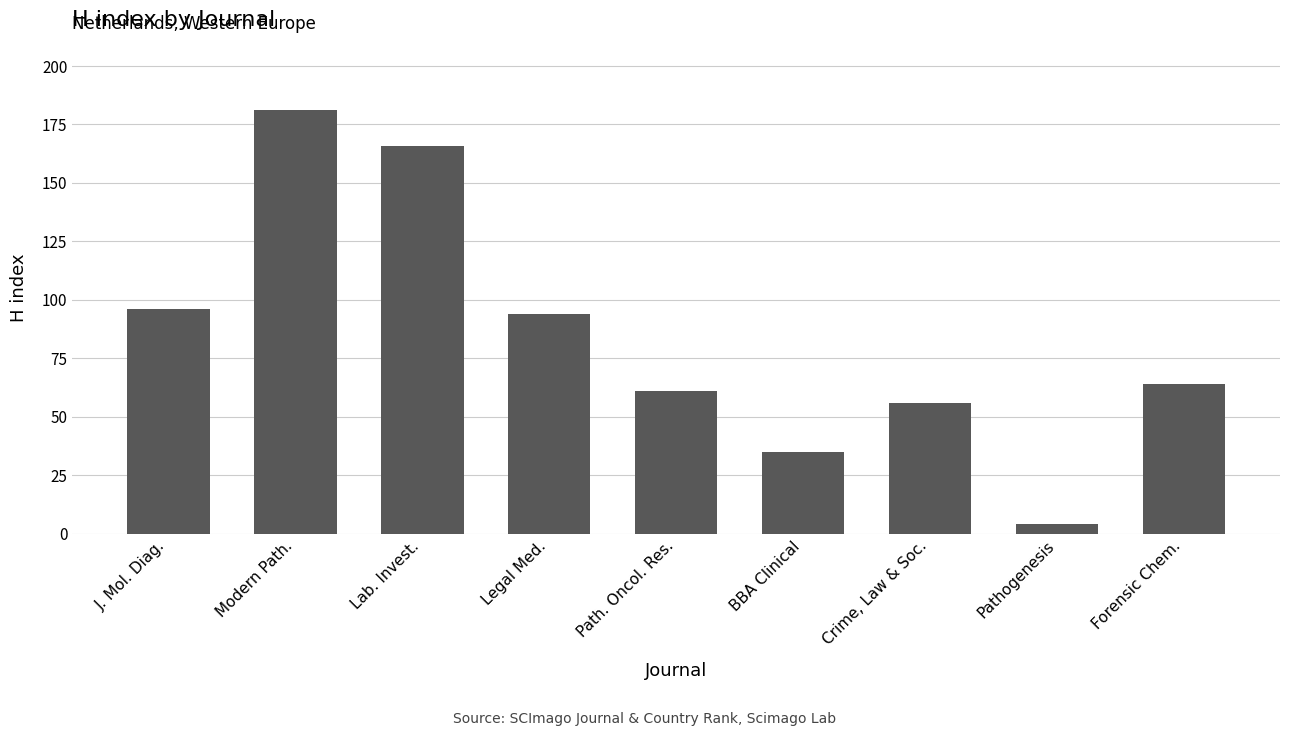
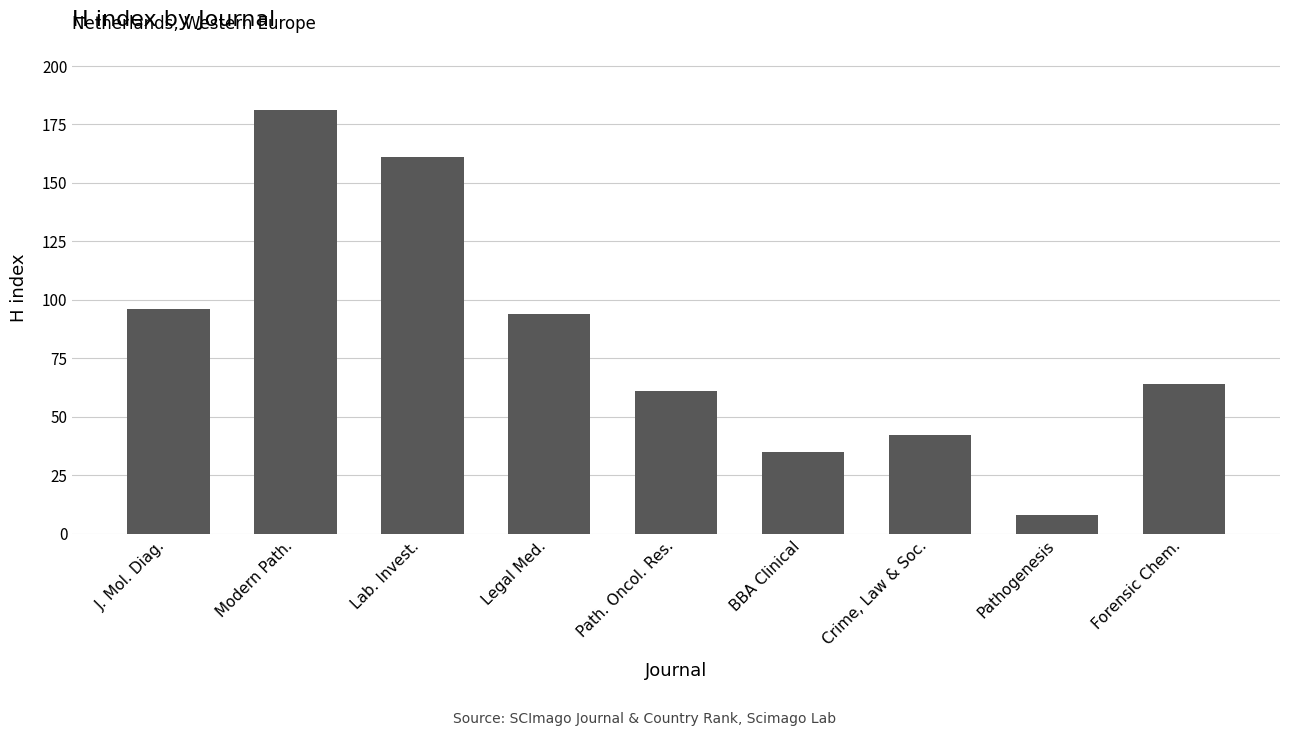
  {
    "J. Mol. Diag.": 96,
    "Modern Path.": 181,
-   "Lab. Invest.": 166,
+   "Lab. Invest.": 161,
    "Legal Med.": 94,
    "Path. Oncol. Res.": 61,
    "BBA Clinical": 35,
-   "Crime, Law & Soc.": 56,
-   "Pathogenesis": 4,
+   "Crime, Law & Soc.": 42,
+   "Pathogenesis": 8,
    "Forensic Chem.": 64
  }
